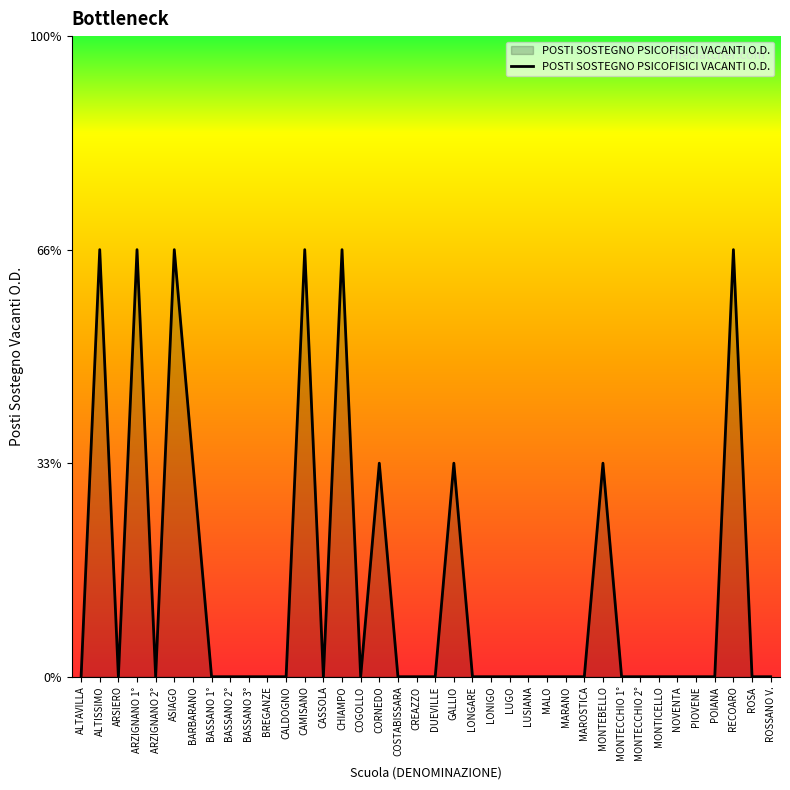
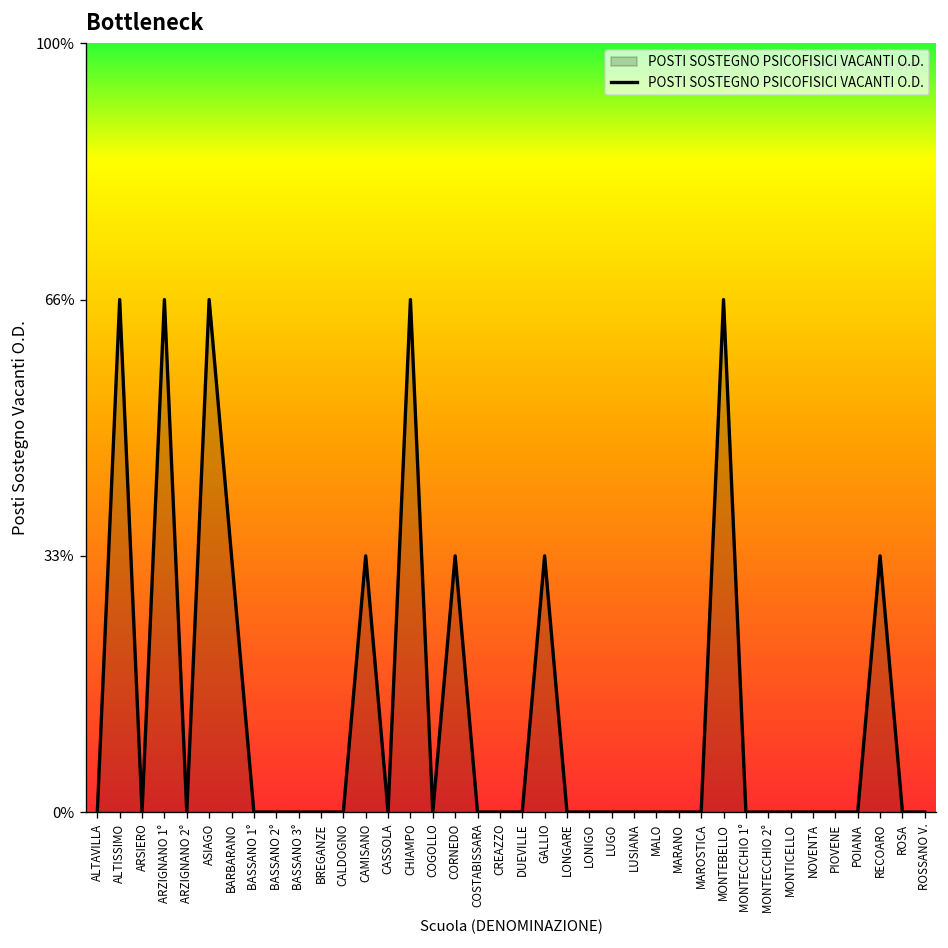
  {
    "ALTAVILLA": "0%",
    "ALTISSIMO": "67%",
    "ARSIERO": "0%",
    "ARZIGNANO 1°": "67%",
    "ARZIGNANO 2°": "0%",
    "ASIAGO": "67%",
    "BARBARANO": "33%",
    "BASSANO 1°": "0%",
    "BASSANO 2°": "0%",
    "BASSANO 3°": "0%",
    "BREGANZE": "0%",
    "CALDOGNO": "0%",
-   "CAMISANO": "67%",
+   "CAMISANO": "33%",
    "CASSOLA": "0%",
    "CHIAMPO": "67%",
    "COGOLLO": "0%",
    "CORNEDO": "33%",
    "COSTABISSARA": "0%",
    "CREAZZO": "0%",
    "DUEVILLE": "0%",
    "GALLIO": "33%",
    "LONGARE": "0%",
    "LONIGO": "0%",
    "LUGO": "0%",
    "LUSIANA": "0%",
    "MALO": "0%",
    "MARANO": "0%",
    "MAROSTICA": "0%",
-   "MONTEBELLO": "33%",
+   "MONTEBELLO": "67%",
    "MONTECCHIO 1°": "0%",
    "MONTECCHIO 2°": "0%",
    "MONTICELLO": "0%",
    "NOVENTA": "0%",
    "PIOVENE": "0%",
    "POIANA": "0%",
-   "RECOARO": "67%",
+   "RECOARO": "33%",
    "ROSA": "0%",
    "ROSSANO V.": "0%"
  }
